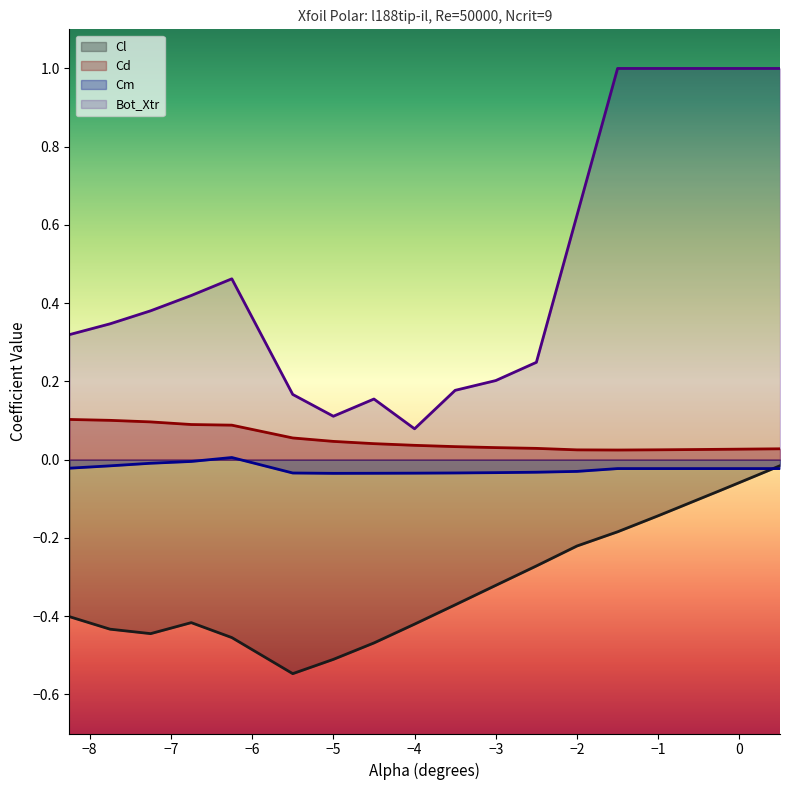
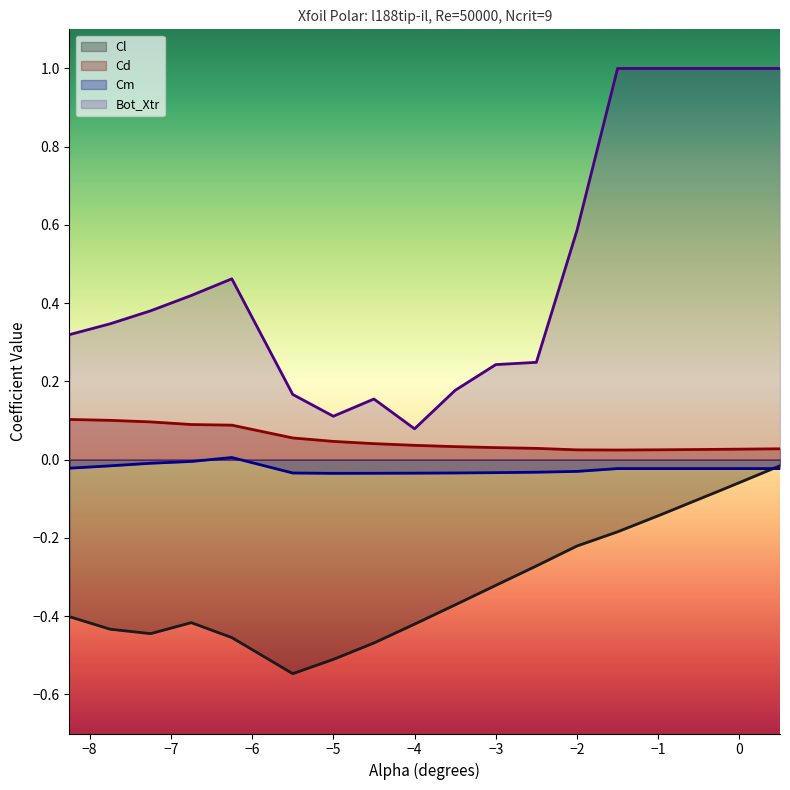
  {
    "Bot_Xtr": {
      "−5": 0.11,
      "−4": 0.08,
-     "−3": 0.20,
-     "−2": 0.62,
+     "−3": 0.24,
+     "−2": 0.59,
      "−1": 1.00,
      "0": 1.00
    }
  }
